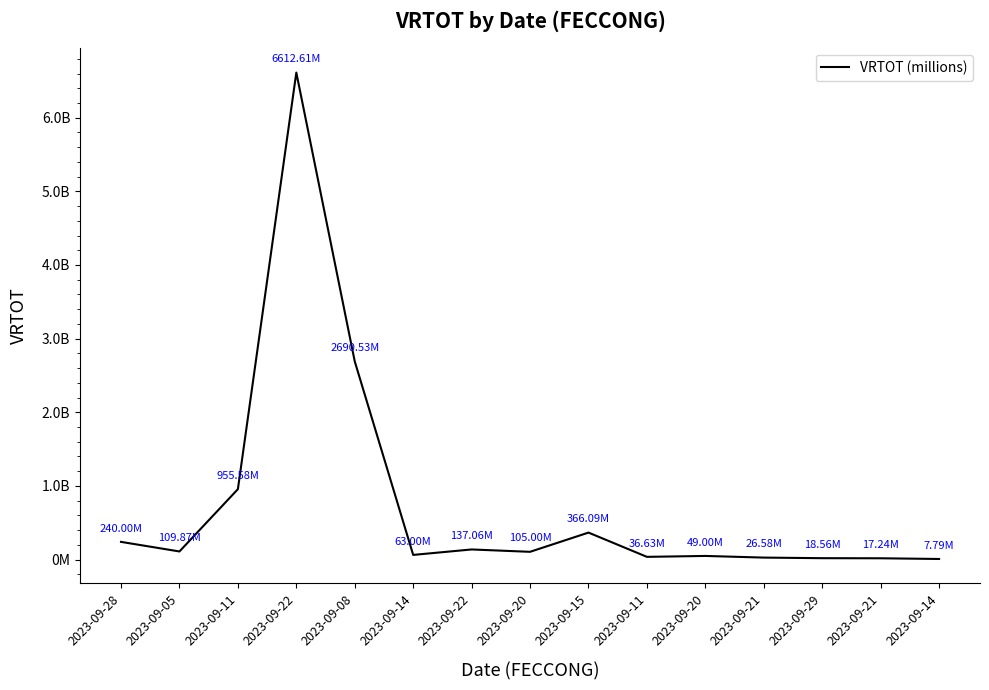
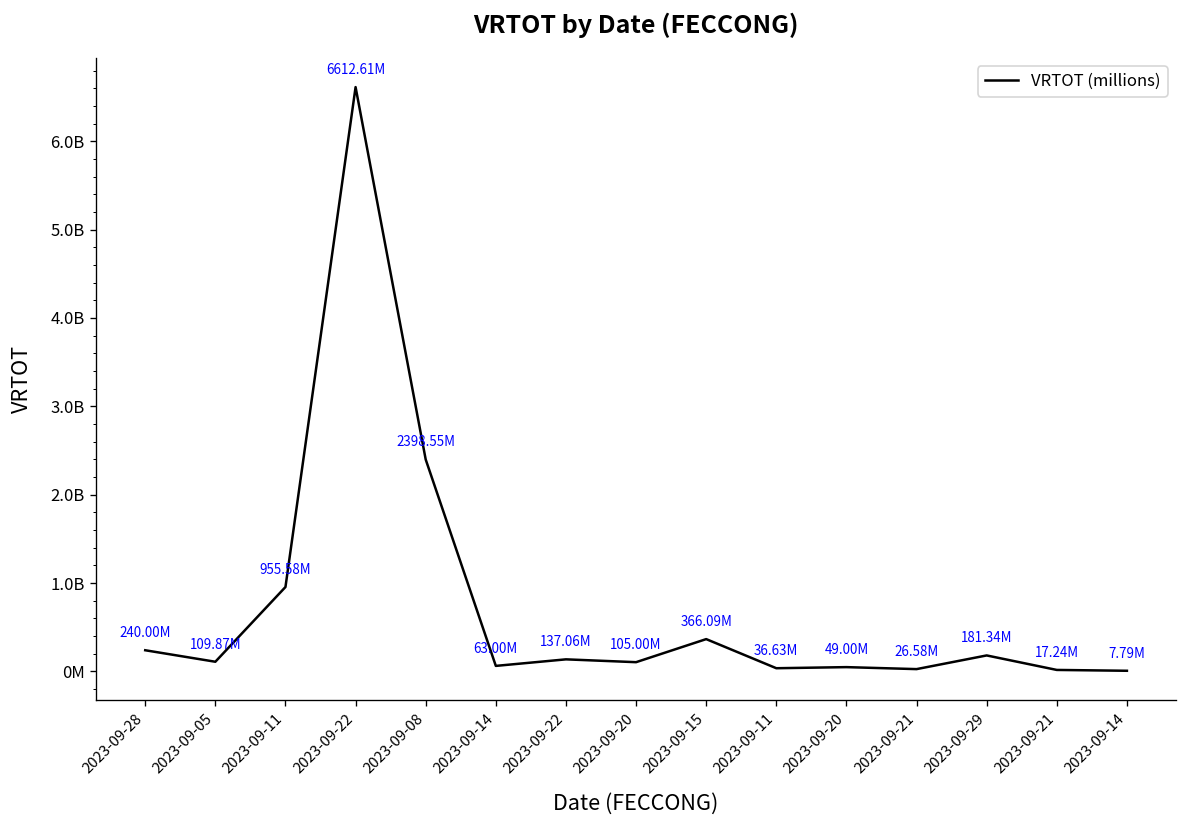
  {
    "2023-09-28": "240.00M",
    "2023-09-05": "109.87M",
-   "2023-09-08": "2690.53M",
+   "2023-09-08": "2398.55M",
    "2023-09-15": "366.09M",
-   "2023-09-29": "18.56M"
+   "2023-09-29": "181.34M"
  }
